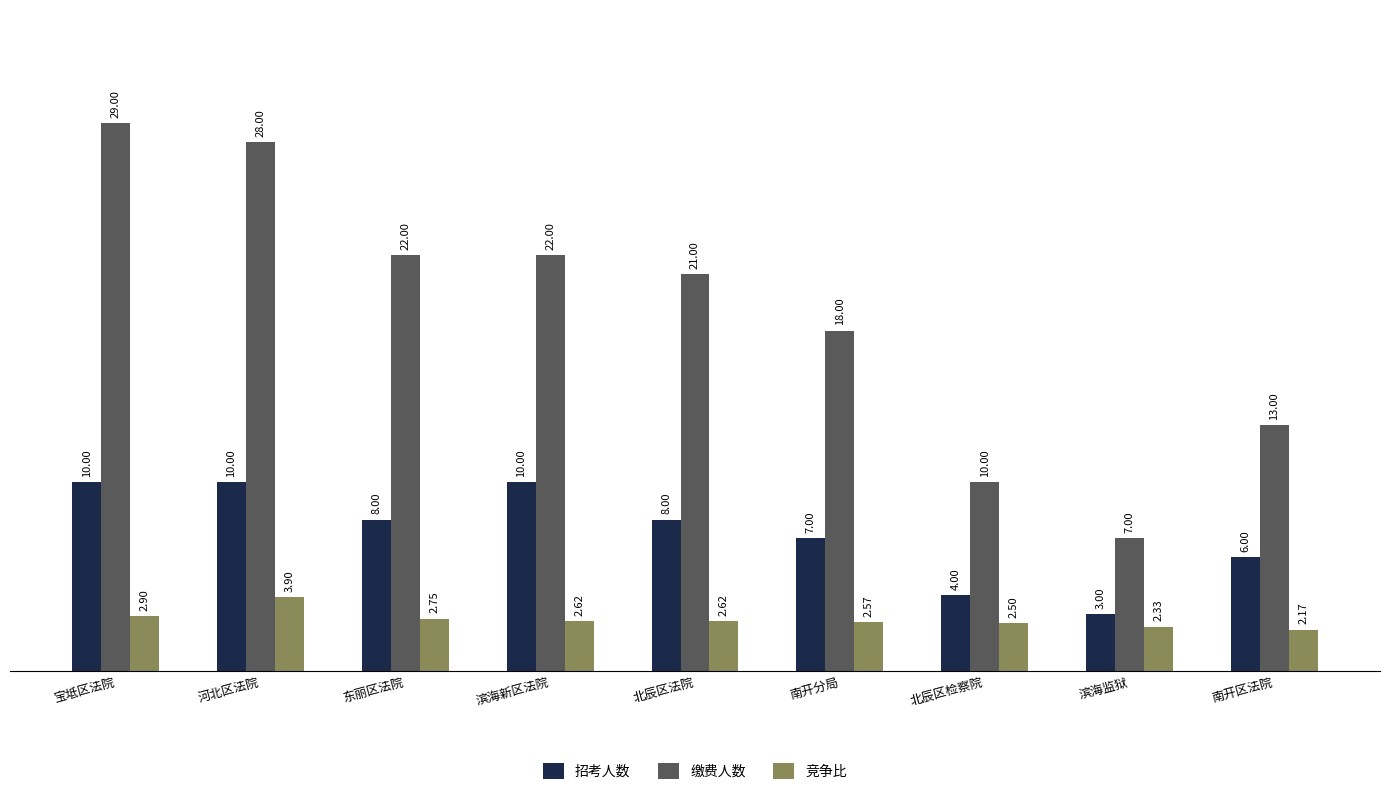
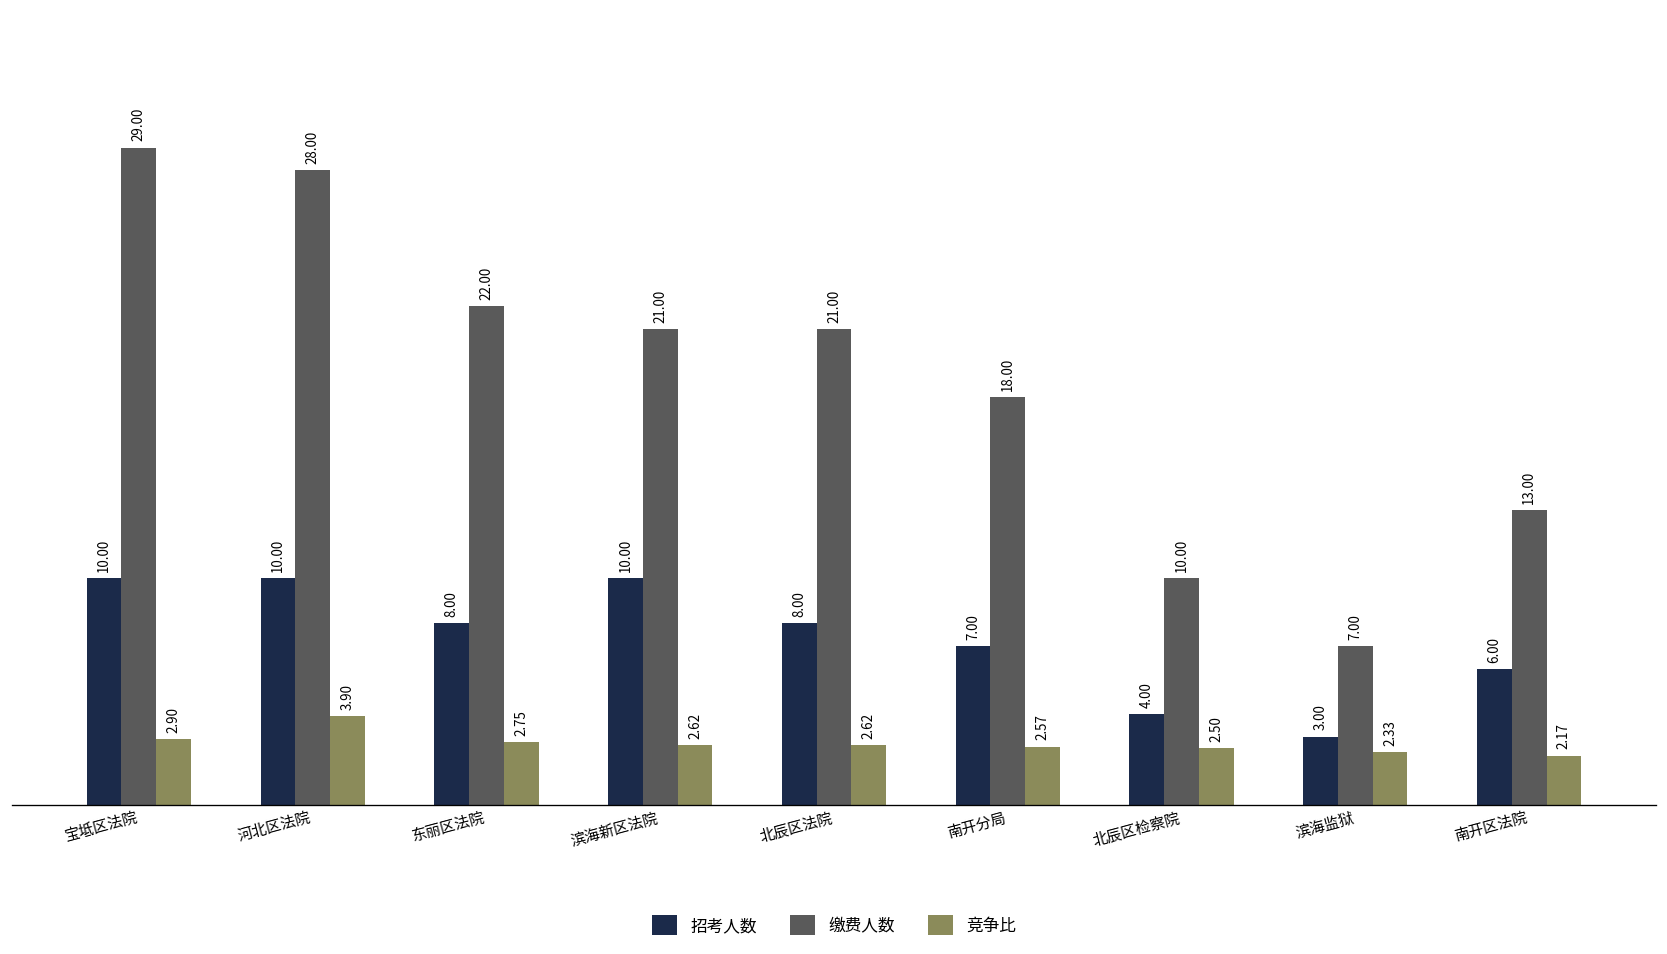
  {
    "招考人数": {
      "宝坻区法院": 10.00,
      "河北区法院": 10.00,
      "东丽区法院": 8.00,
      "滨海新区法院": 10.00,
      "北辰区法院": 8.00,
      "南开分局": 7.00,
      "北辰区检察院": 4.00,
      "滨海监狱": 3.00,
      "南开区法院": 6.00
    },
    "缴费人数": {
      "宝坻区法院": 29.00,
      "河北区法院": 28.00,
      "东丽区法院": 22.00,
-     "滨海新区法院": 22.00,
+     "滨海新区法院": 21.00,
      "北辰区法院": 21.00,
      "南开分局": 18.00,
      "北辰区检察院": 10.00,
      "滨海监狱": 7.00,
      "南开区法院": 13.00
    },
    "竞争比": {
      "宝坻区法院": 2.90,
      "河北区法院": 3.90,
      "东丽区法院": 2.75,
      "滨海新区法院": 2.62,
      "北辰区法院": 2.62,
      "南开分局": 2.57,
      "北辰区检察院": 2.50,
      "滨海监狱": 2.33,
      "南开区法院": 2.17
    }
  }
